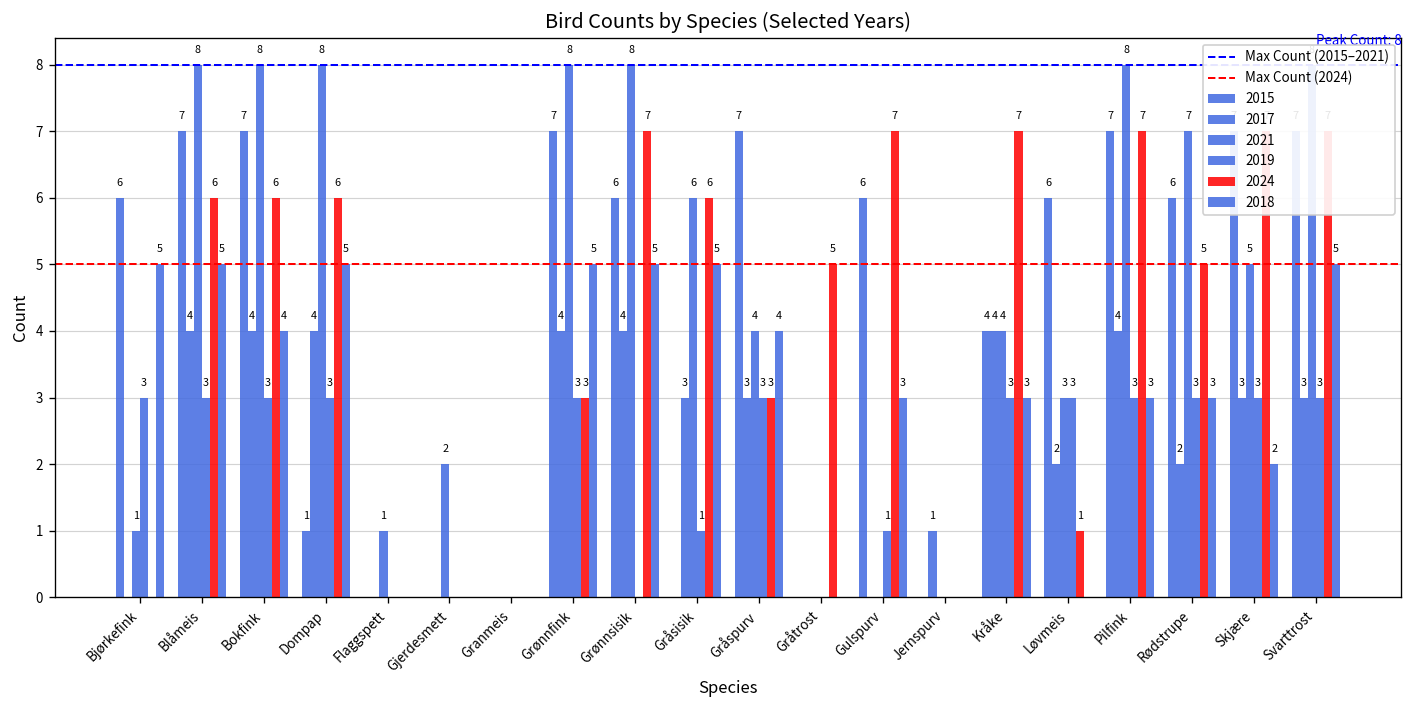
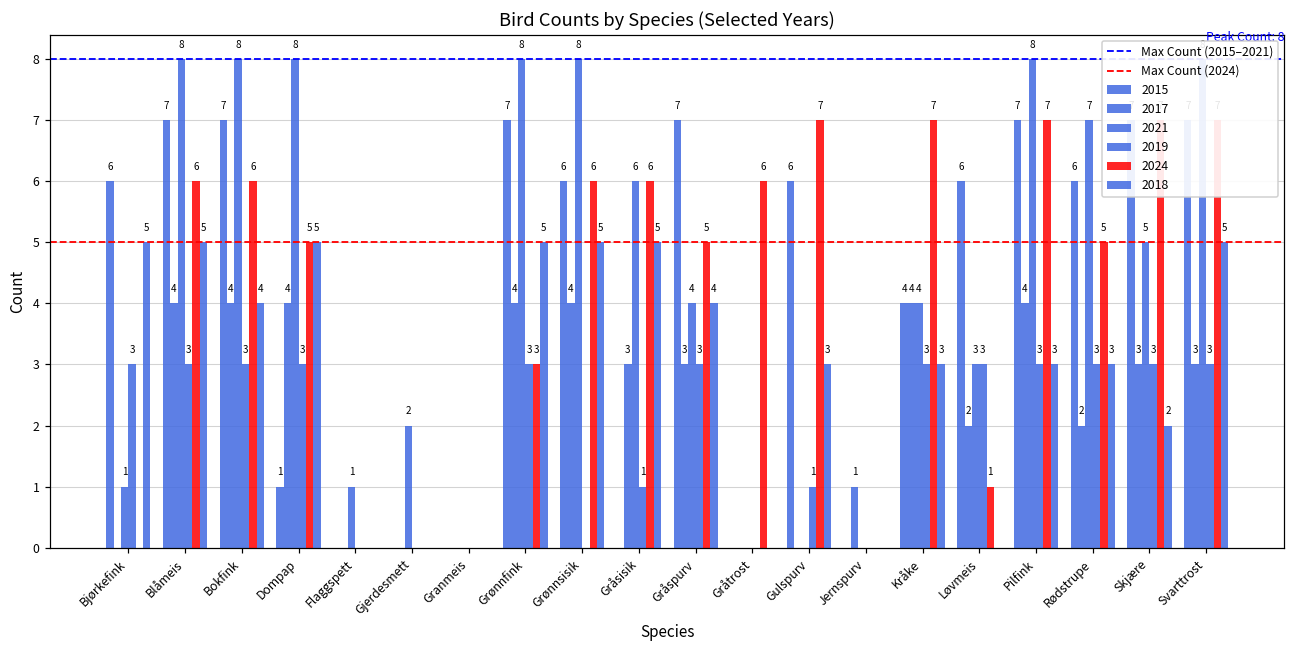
  {
    "2024": {
      "Blåmeis": 6,
      "Bokfink": 6,
-     "Dompap": 6,
+     "Dompap": 5,
      "Grønnfink": 3,
-     "Grønnsisik": 7,
+     "Grønnsisik": 6,
      "Gråsisik": 6,
-     "Gråspurv": 3,
-     "Gråtrost": 5,
+     "Gråspurv": 5,
+     "Gråtrost": 6,
      "Gulspurv": 7,
      "Kråke": 7,
      "Løvmeis": 1,
      "Pilfink": 7,
      "Rødstrupe": 5
    }
  }
